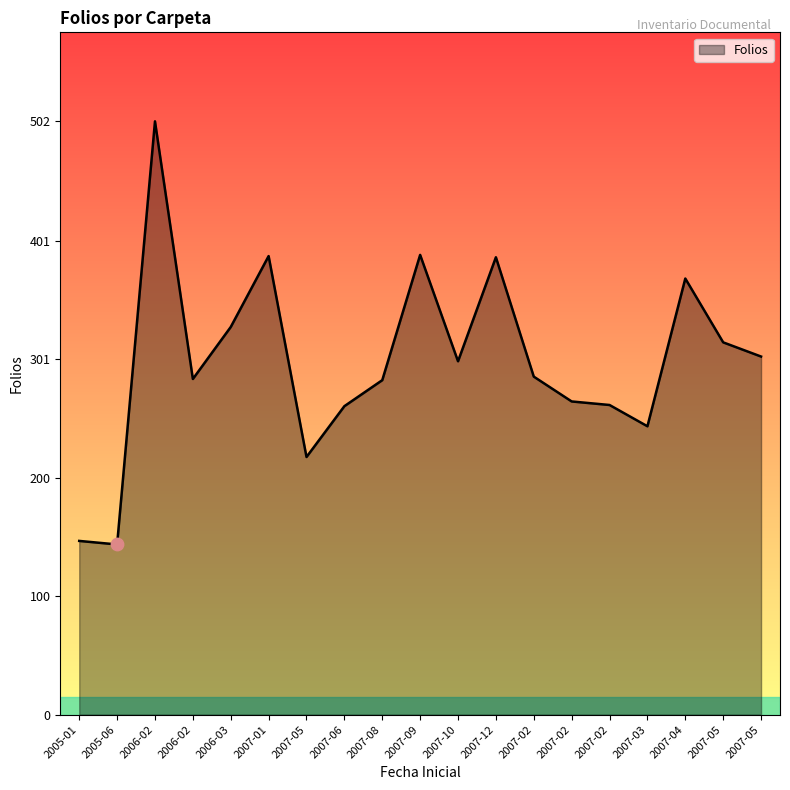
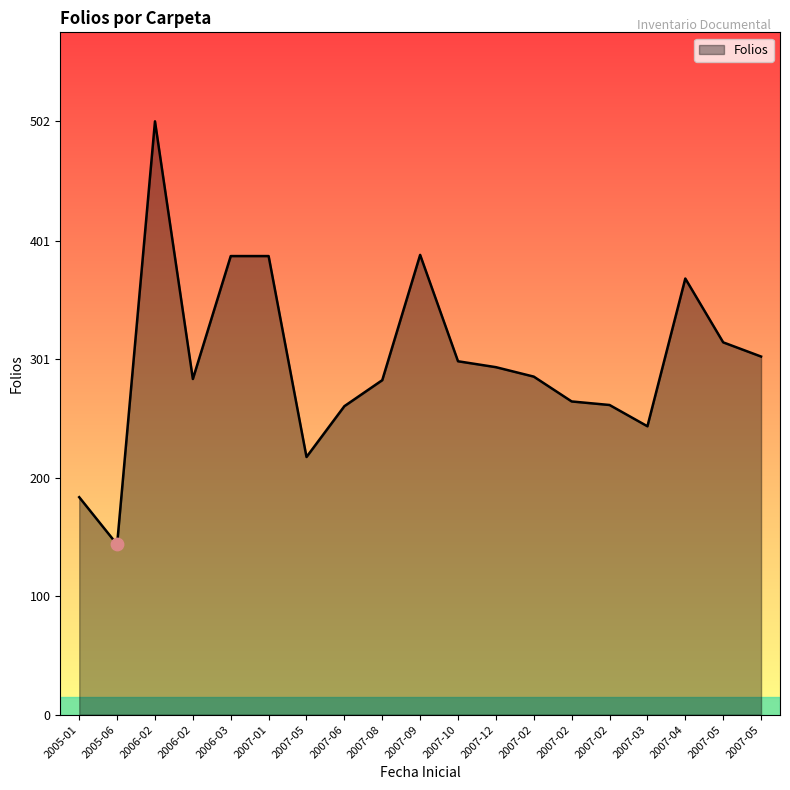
  {
    "Folios": {
-     "2005-01": 147,
-     "2006-03": 328,
+     "2005-01": 184,
+     "2006-03": 388,
      "2007-01": 388,
      "2007-06": 261,
      "2007-08": 283,
      "2007-09": 389,
      "2007-10": 299,
-     "2007-12": 387,
+     "2007-12": 294,
      "2007-03": 244,
      "2007-04": 369
    }
  }
